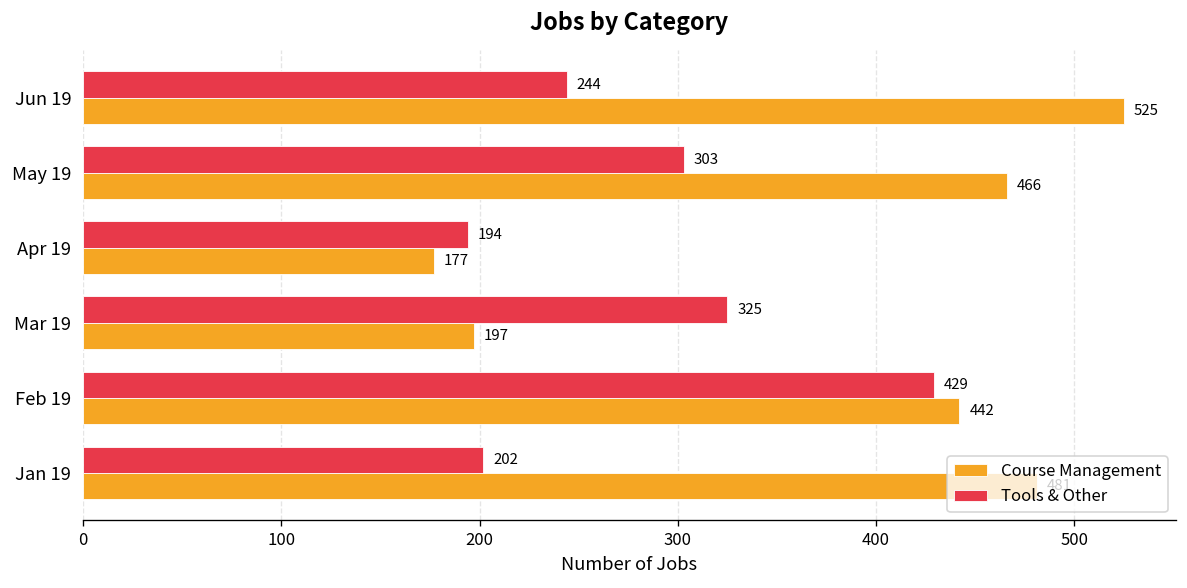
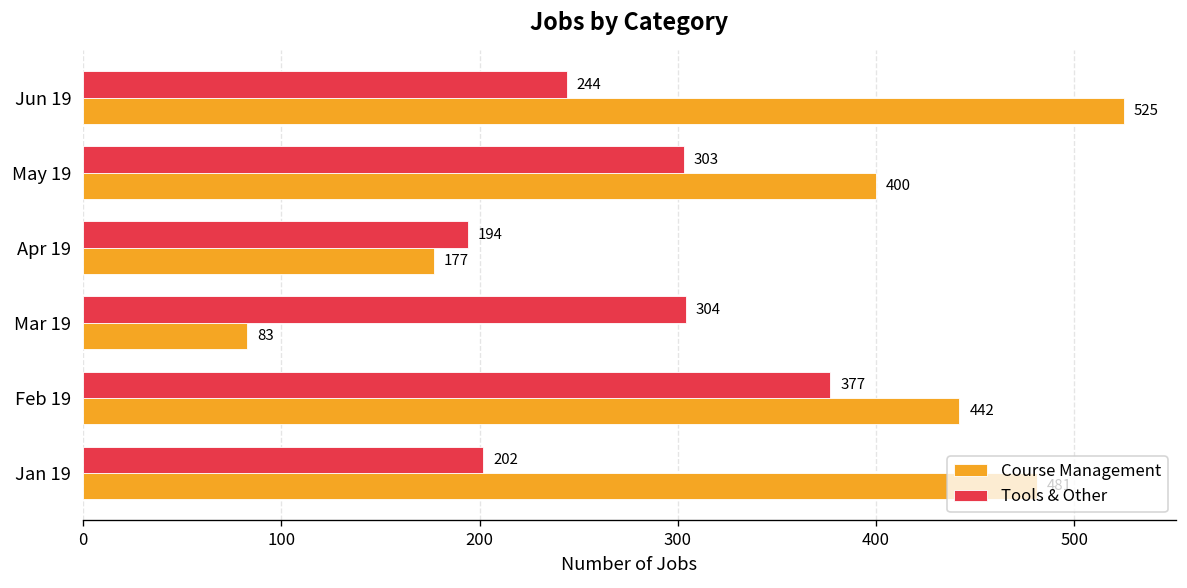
  {
    "Course Management": {
      "Jun 19": 525,
-     "May 19": 466,
+     "May 19": 400,
      "Apr 19": 177,
-     "Mar 19": 197,
+     "Mar 19": 83,
      "Feb 19": 442
    },
    "Tools & Other": {
      "Jun 19": 244,
      "May 19": 303,
      "Apr 19": 194,
-     "Mar 19": 325,
-     "Feb 19": 429,
+     "Mar 19": 304,
+     "Feb 19": 377,
      "Jan 19": 202
    }
  }
